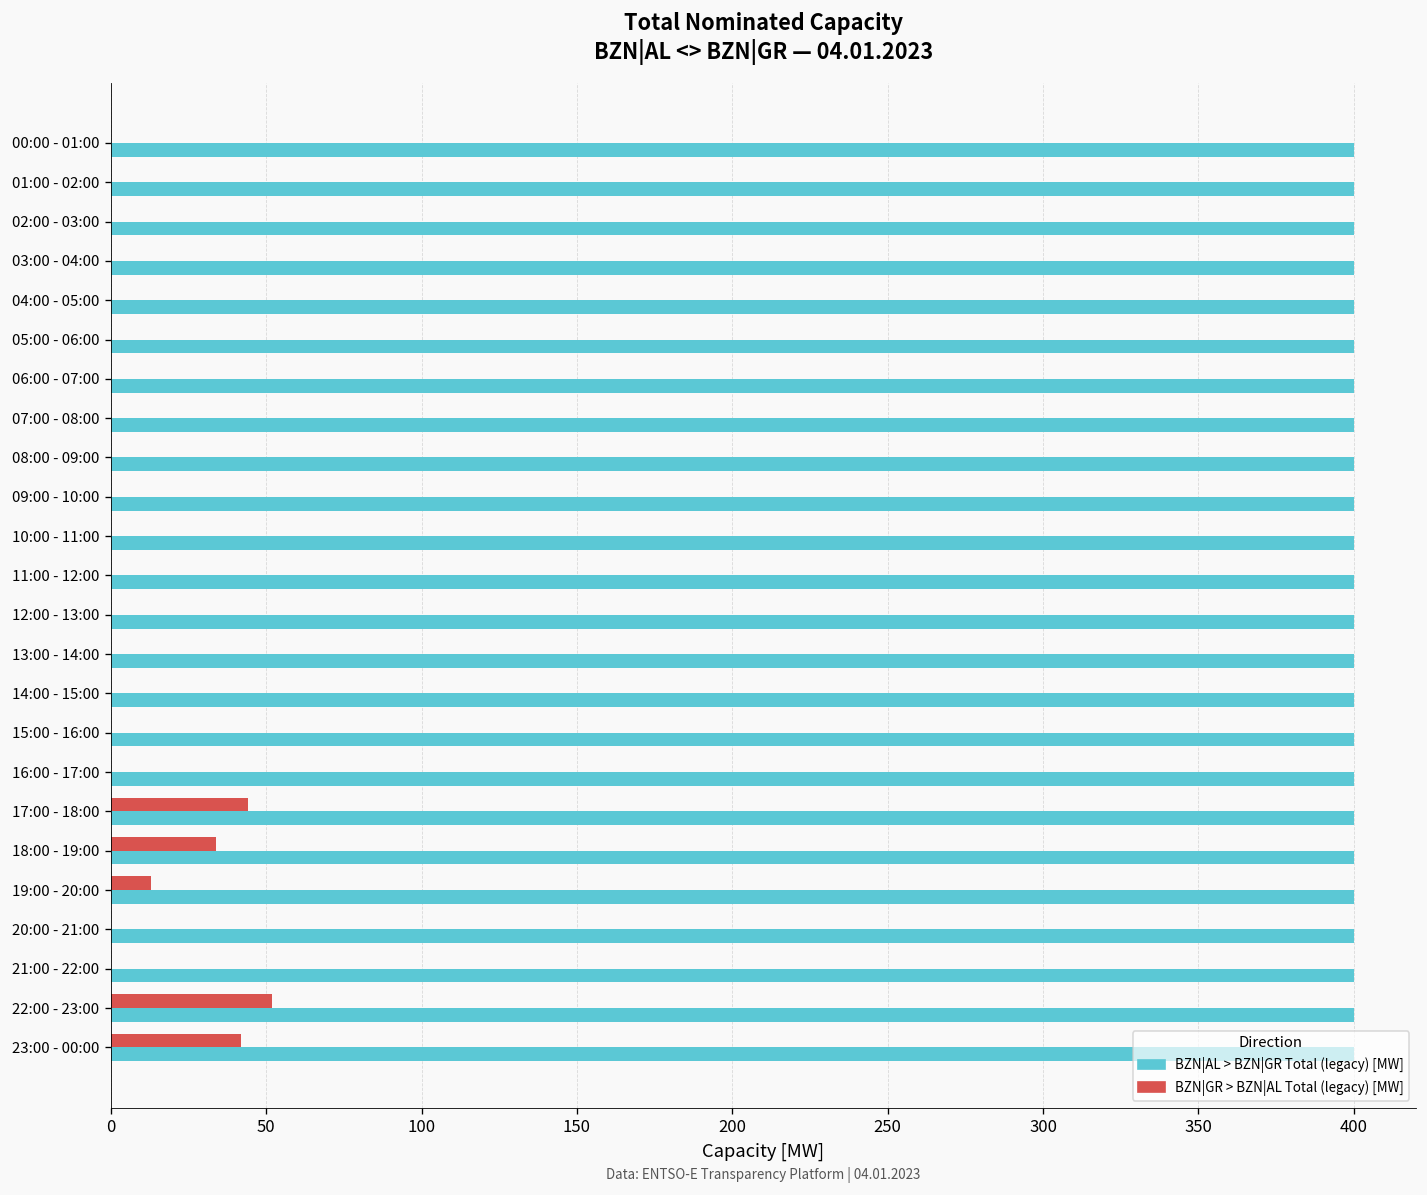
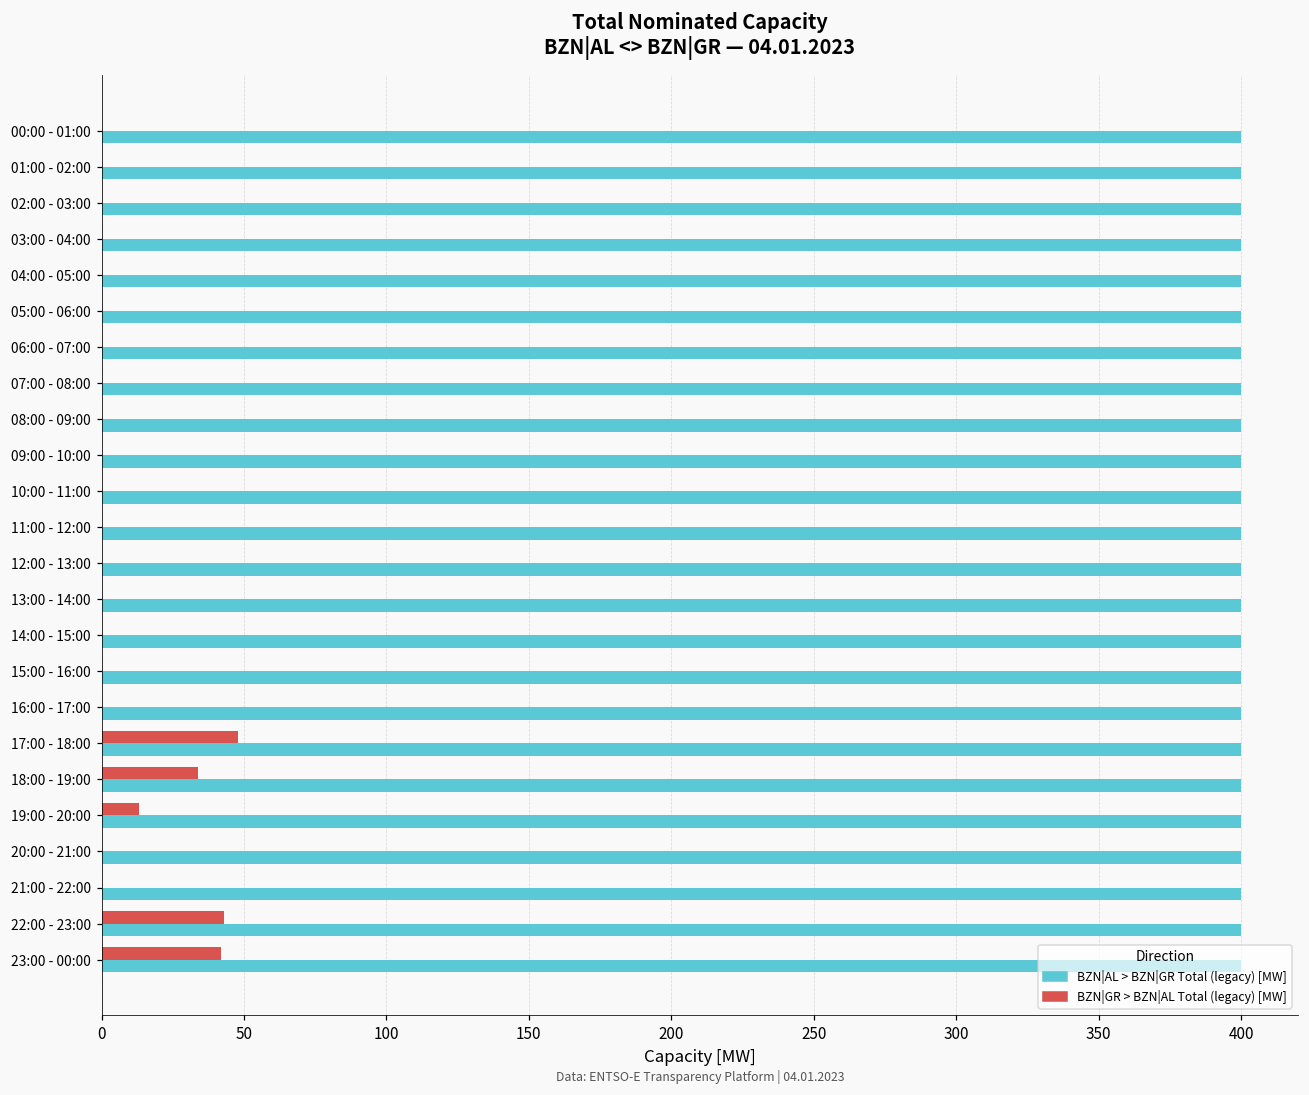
  {
    "BZN|AL > BZN|GR Total (legacy) [MW]": {
      "00:00 - 01:00": 400,
      "01:00 - 02:00": 400,
      "02:00 - 03:00": 400,
      "03:00 - 04:00": 400,
      "04:00 - 05:00": 400,
      "05:00 - 06:00": 400,
      "06:00 - 07:00": 400,
      "07:00 - 08:00": 400,
      "08:00 - 09:00": 400,
      "09:00 - 10:00": 400,
      "10:00 - 11:00": 400,
      "11:00 - 12:00": 400,
      "12:00 - 13:00": 400,
      "13:00 - 14:00": 400,
      "14:00 - 15:00": 400,
      "15:00 - 16:00": 400,
      "16:00 - 17:00": 400,
      "17:00 - 18:00": 400,
      "18:00 - 19:00": 400,
      "19:00 - 20:00": 400,
      "20:00 - 21:00": 400,
      "21:00 - 22:00": 400,
      "22:00 - 23:00": 400
    },
    "BZN|GR > BZN|AL Total (legacy) [MW]": {
      "00:00 - 01:00": 0,
      "01:00 - 02:00": 0,
      "02:00 - 03:00": 0,
      "03:00 - 04:00": 0,
      "04:00 - 05:00": 0,
      "05:00 - 06:00": 0,
      "06:00 - 07:00": 0,
      "07:00 - 08:00": 0,
      "08:00 - 09:00": 0,
      "09:00 - 10:00": 0,
      "10:00 - 11:00": 0,
      "11:00 - 12:00": 0,
      "12:00 - 13:00": 0,
      "13:00 - 14:00": 0,
      "14:00 - 15:00": 0,
      "15:00 - 16:00": 0,
      "16:00 - 17:00": 0,
-     "17:00 - 18:00": 44,
+     "17:00 - 18:00": 48,
      "18:00 - 19:00": 34,
      "19:00 - 20:00": 13,
      "20:00 - 21:00": 0,
      "21:00 - 22:00": 0,
-     "22:00 - 23:00": 52,
+     "22:00 - 23:00": 43,
      "23:00 - 00:00": 42
    }
  }
